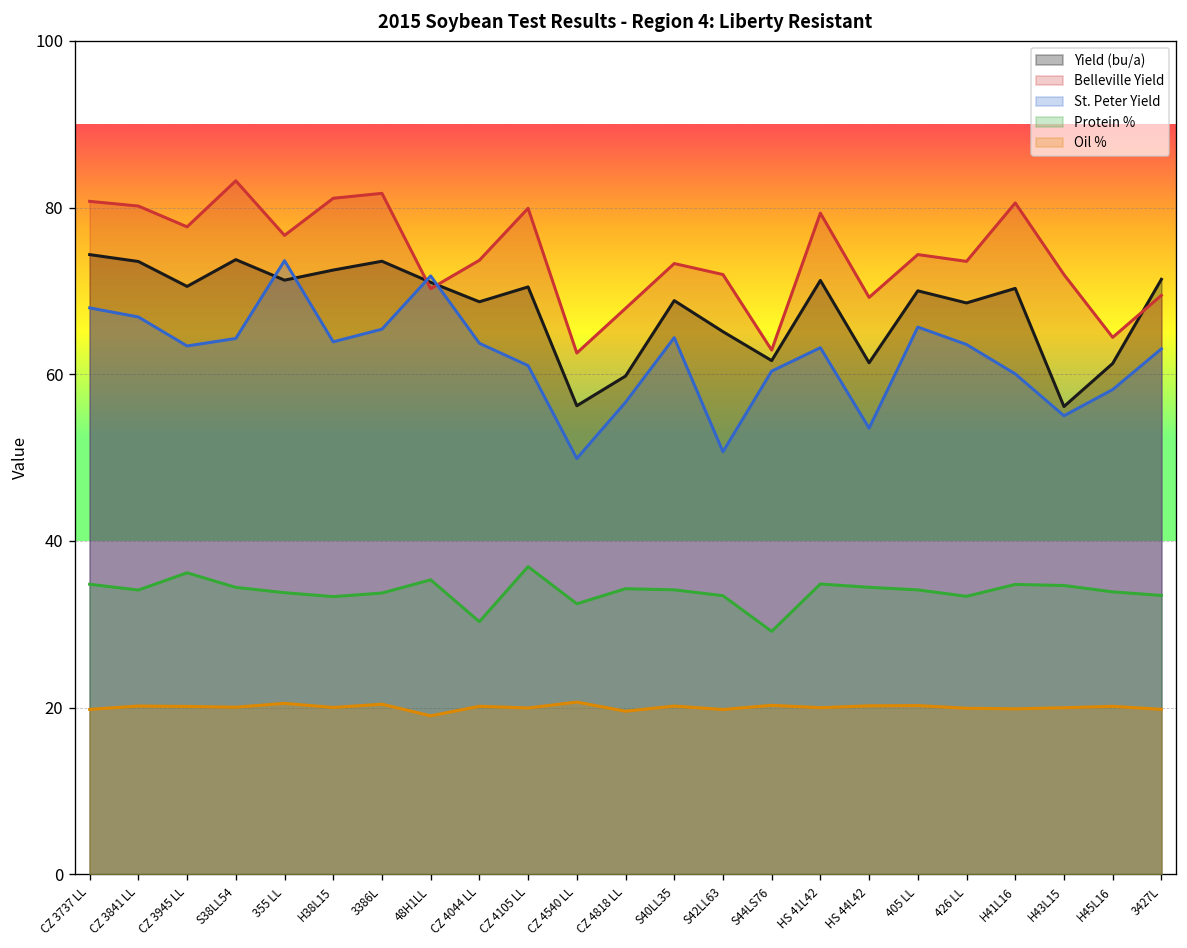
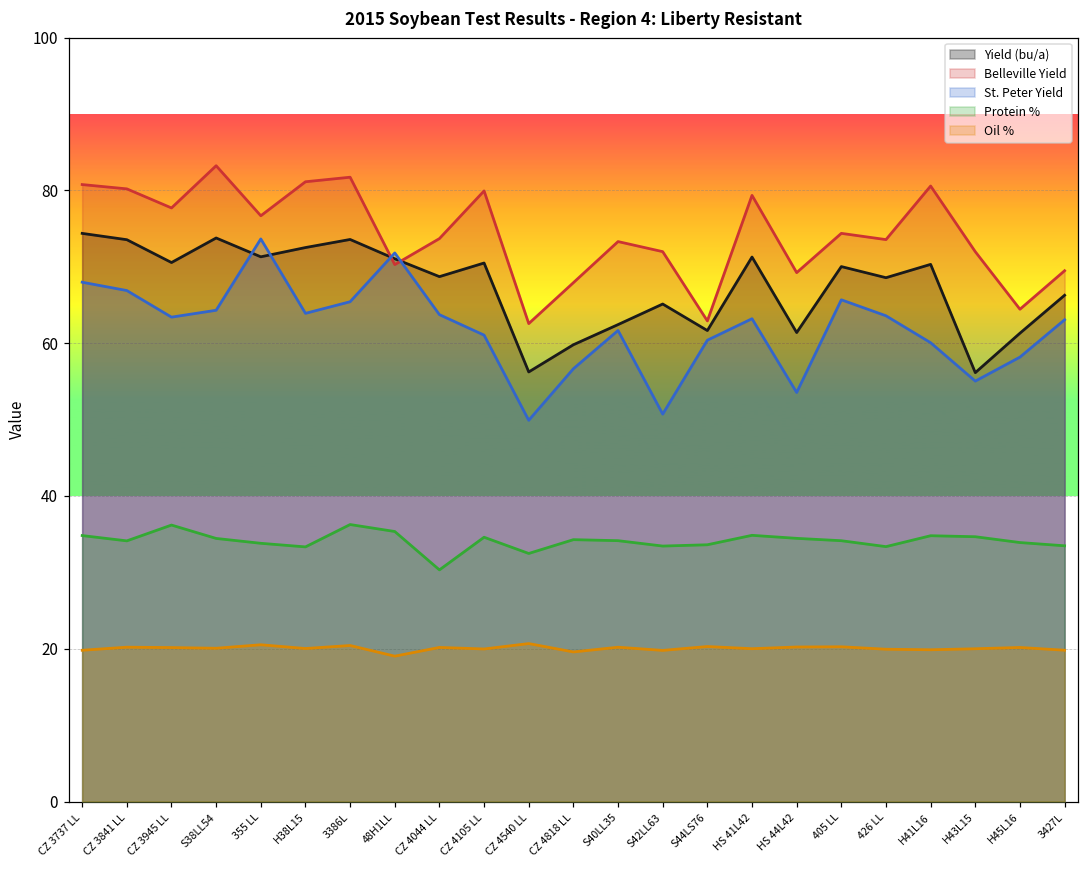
  {
    "Yield (bu/a)": {
      "CZ 3737 LL": 74,
      "CZ 3841 LL": 74,
      "CZ 3945 LL": 71,
      "S38LL54": 74,
      "355 LL": 71,
      "H38L15": 73,
      "3386L": 74,
      "48H1LL": 71,
      "CZ 4044 LL": 69,
      "CZ 4105 LL": 70,
      "CZ 4540 LL": 56,
      "CZ 4818 LL": 60,
-     "S40LL35": 69,
+     "S40LL35": 62,
      "S42LL63": 65,
      "S44LS76": 62,
      "HS 41L42": 71,
      "HS 44L42": 61,
      "405 LL": 70,
      "426 LL": 69,
      "H41L16": 70,
      "H43L15": 56,
      "H45L16": 61,
-     "3427L": 71
+     "3427L": 66
    },
    "St. Peter Yield": {
      "CZ 3737 LL": 68,
      "CZ 3841 LL": 67,
      "CZ 3945 LL": 63,
      "S38LL54": 64,
      "355 LL": 74,
      "H38L15": 64,
      "3386L": 65,
      "48H1LL": 72,
      "CZ 4044 LL": 64,
      "CZ 4105 LL": 61,
      "CZ 4540 LL": 50,
      "CZ 4818 LL": 57,
-     "S40LL35": 64,
+     "S40LL35": 62,
      "S42LL63": 51,
      "S44LS76": 60,
      "HS 41L42": 63,
      "HS 44L42": 54,
      "405 LL": 66,
      "426 LL": 64,
      "H41L16": 60,
      "H43L15": 55,
      "H45L16": 58,
      "3427L": 63
    },
    "Protein %": {
      "CZ 3737 LL": 35,
      "CZ 3841 LL": 34,
      "CZ 3945 LL": 36,
      "S38LL54": 34,
      "355 LL": 34,
      "H38L15": 33,
-     "3386L": 34,
+     "3386L": 36,
      "48H1LL": 35,
      "CZ 4044 LL": 30,
-     "CZ 4105 LL": 37,
+     "CZ 4105 LL": 35,
      "CZ 4540 LL": 32,
      "CZ 4818 LL": 34,
      "S40LL35": 34,
      "S42LL63": 33,
-     "S44LS76": 29,
+     "S44LS76": 34,
      "HS 41L42": 35,
      "HS 44L42": 34,
      "405 LL": 34,
      "426 LL": 33,
      "H41L16": 35,
      "H43L15": 35,
      "H45L16": 34,
      "3427L": 33
    }
  }
